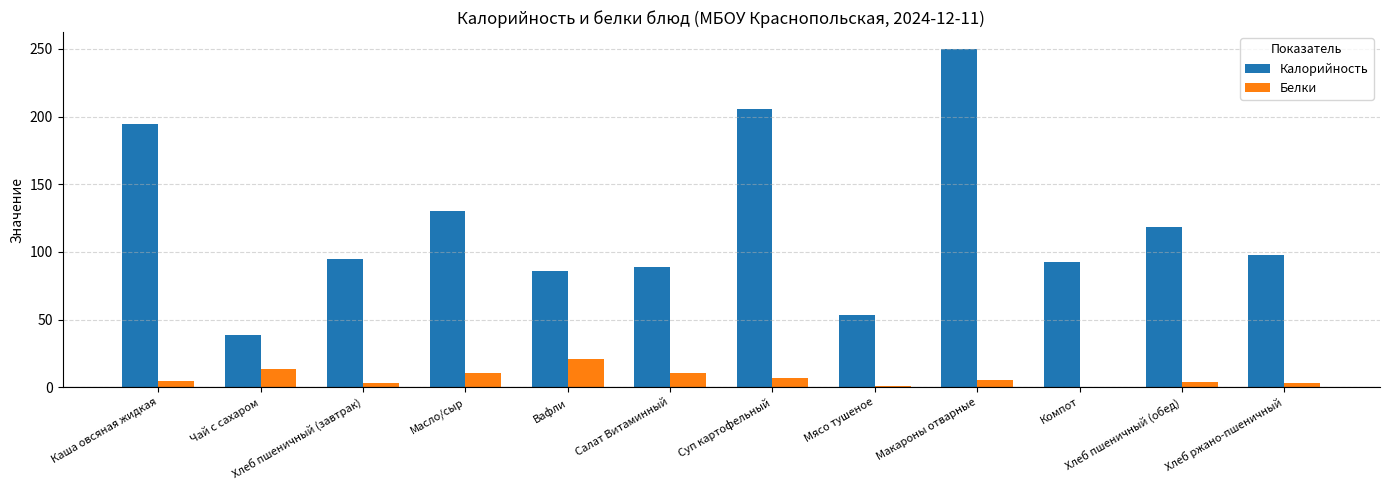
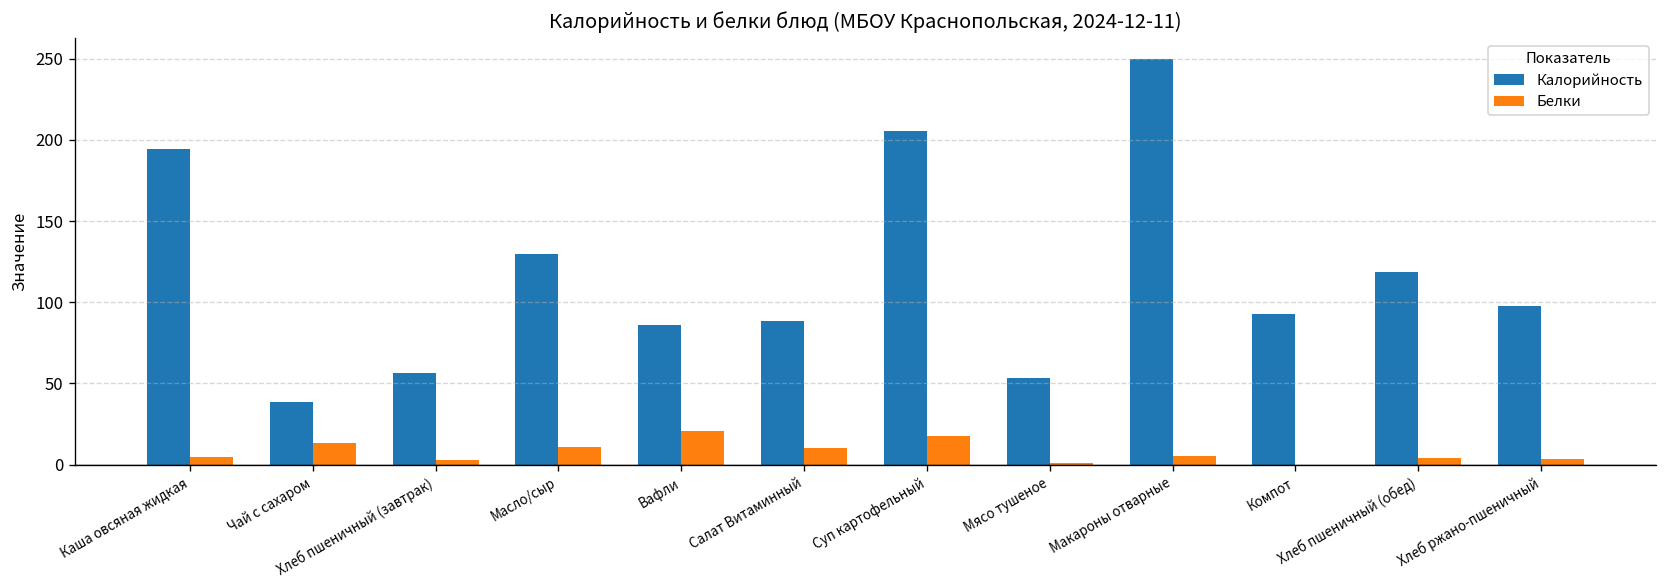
  {
    "Калорийность": {
      "Каша овсяная жидкая": 194,
      "Чай с сахаром": 39,
-     "Хлеб пшеничный (завтрак)": 95,
+     "Хлеб пшеничный (завтрак)": 57,
      "Масло/сыр": 130,
      "Вафли": 86,
      "Салат Витаминный": 89,
      "Суп картофельный": 206,
      "Мясо тушеное": 54,
      "Макароны отварные": 250,
      "Компот": 93,
      "Хлеб пшеничный (обед)": 118,
      "Хлеб ржано-пшеничный": 98
    },
    "Белки": {
      "Каша овсяная жидкая": 5,
      "Чай с сахаром": 14,
      "Хлеб пшеничный (завтрак)": 3,
      "Масло/сыр": 11,
      "Вафли": 21,
      "Салат Витаминный": 10,
-     "Суп картофельный": 7,
+     "Суп картофельный": 18,
      "Макароны отварные": 6,
      "Компот": 0,
      "Хлеб пшеничный (обед)": 4,
      "Хлеб ржано-пшеничный": 3
    }
  }
